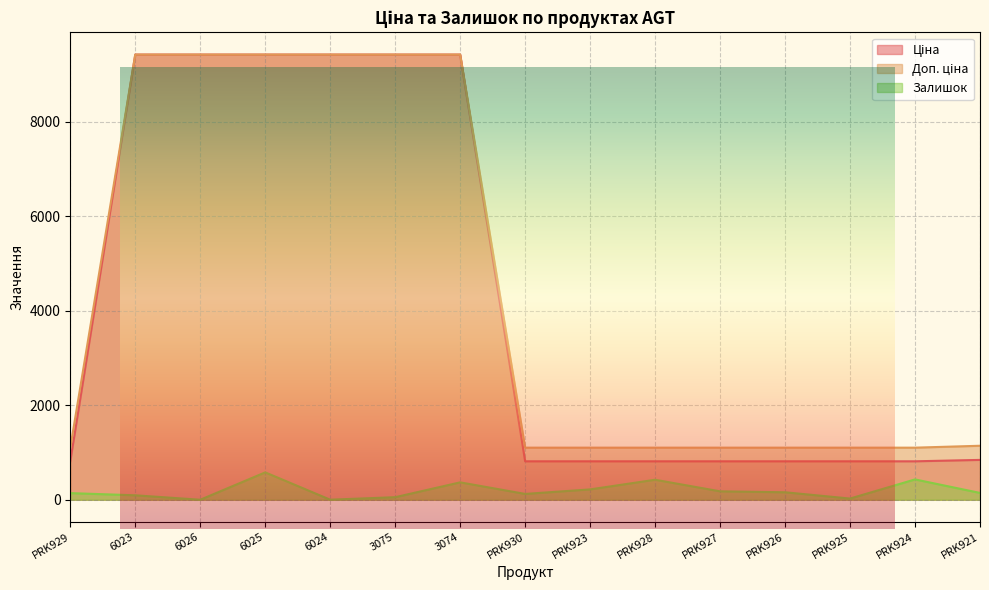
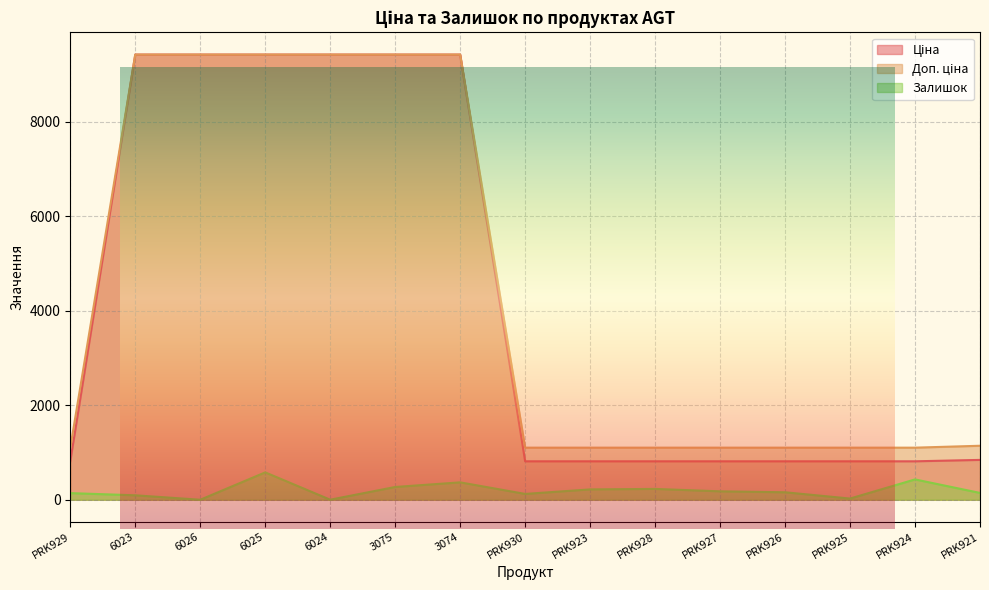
  {
    "Залишок": {
      "PRK929": 100,
      "6023": 100,
      "6026": 0,
      "6025": 600,
      "6024": 0,
-     "3075": 100,
+     "3075": 300,
      "3074": 400,
      "PRK930": 100,
      "PRK923": 200,
-     "PRK928": 400,
+     "PRK928": 200,
      "PRK927": 200,
      "PRK926": 200,
      "PRK925": 0,
      "PRK924": 400,
      "PRK921": 100
    }
  }
